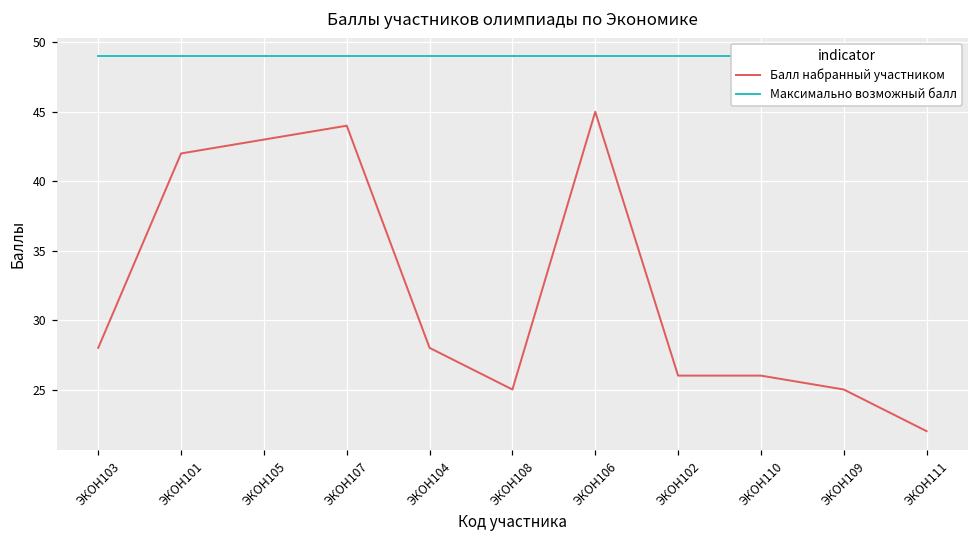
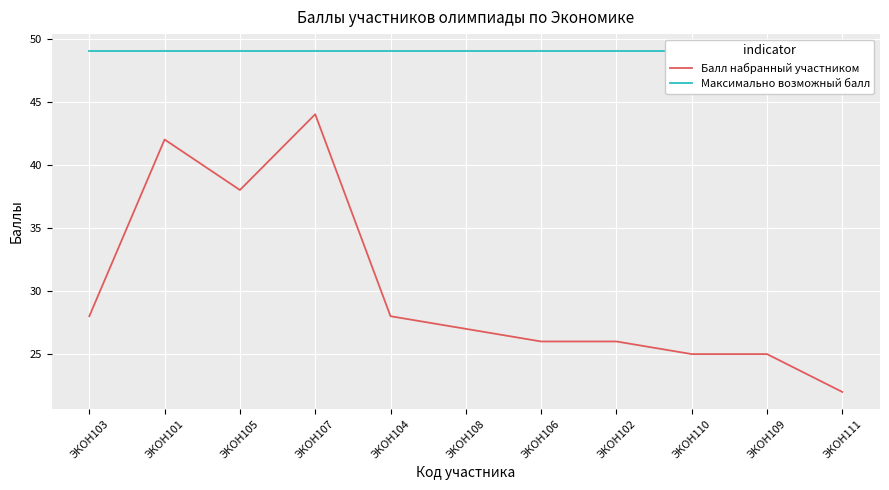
  {
    "Балл набранный участником": {
      "ЭКОН103": 28,
      "ЭКОН101": 42,
-     "ЭКОН105": 43,
+     "ЭКОН105": 38,
      "ЭКОН107": 44,
      "ЭКОН104": 28,
-     "ЭКОН108": 25,
-     "ЭКОН106": 45,
+     "ЭКОН108": 27,
+     "ЭКОН106": 26,
      "ЭКОН102": 26,
-     "ЭКОН110": 26,
+     "ЭКОН110": 25,
      "ЭКОН109": 25,
      "ЭКОН111": 22
    },
    "Максимально возможный балл": {
      "ЭКОН103": 49,
      "ЭКОН101": 49,
      "ЭКОН105": 49,
      "ЭКОН107": 49,
      "ЭКОН104": 49,
      "ЭКОН108": 49,
      "ЭКОН106": 49,
      "ЭКОН102": 49
    }
  }
